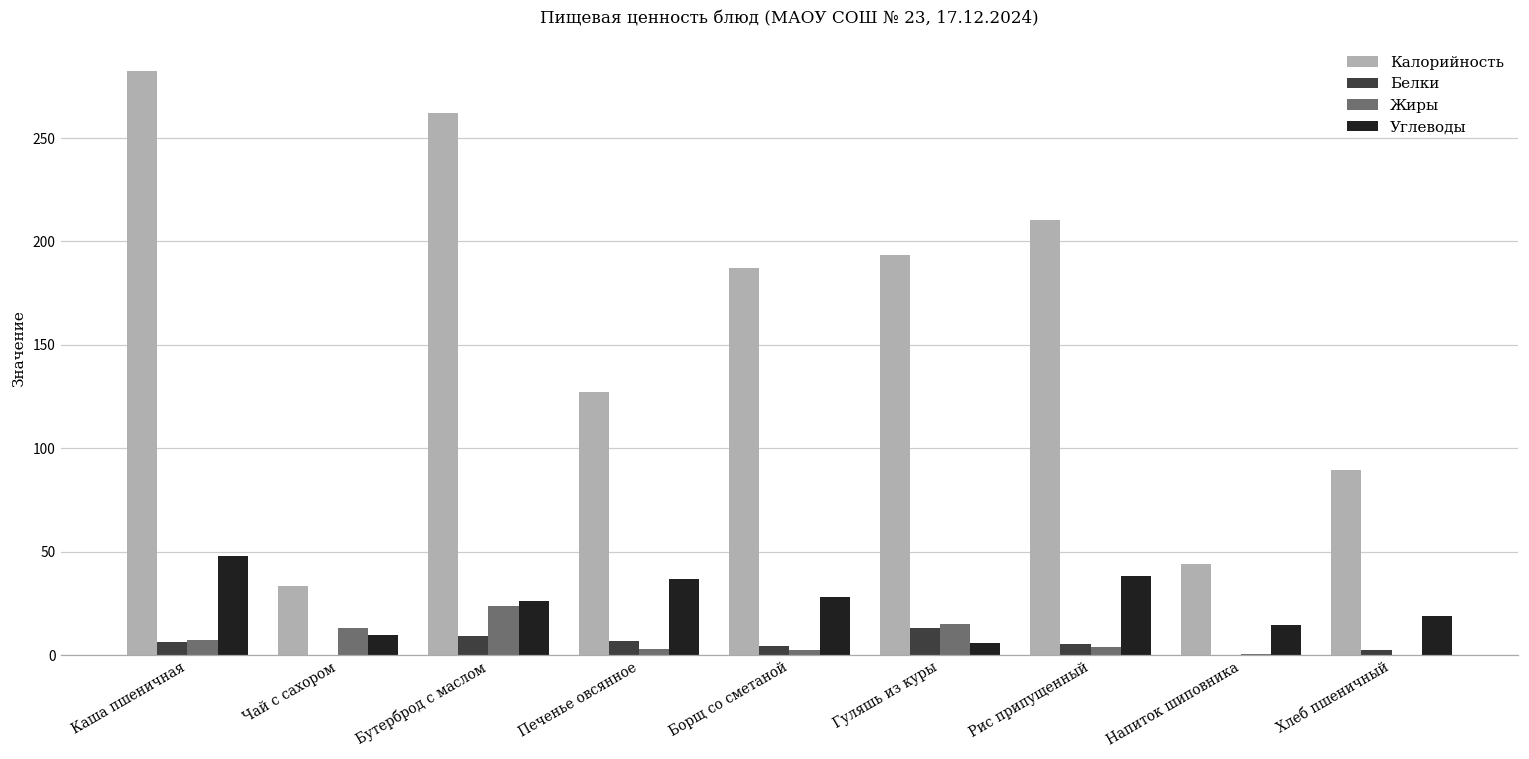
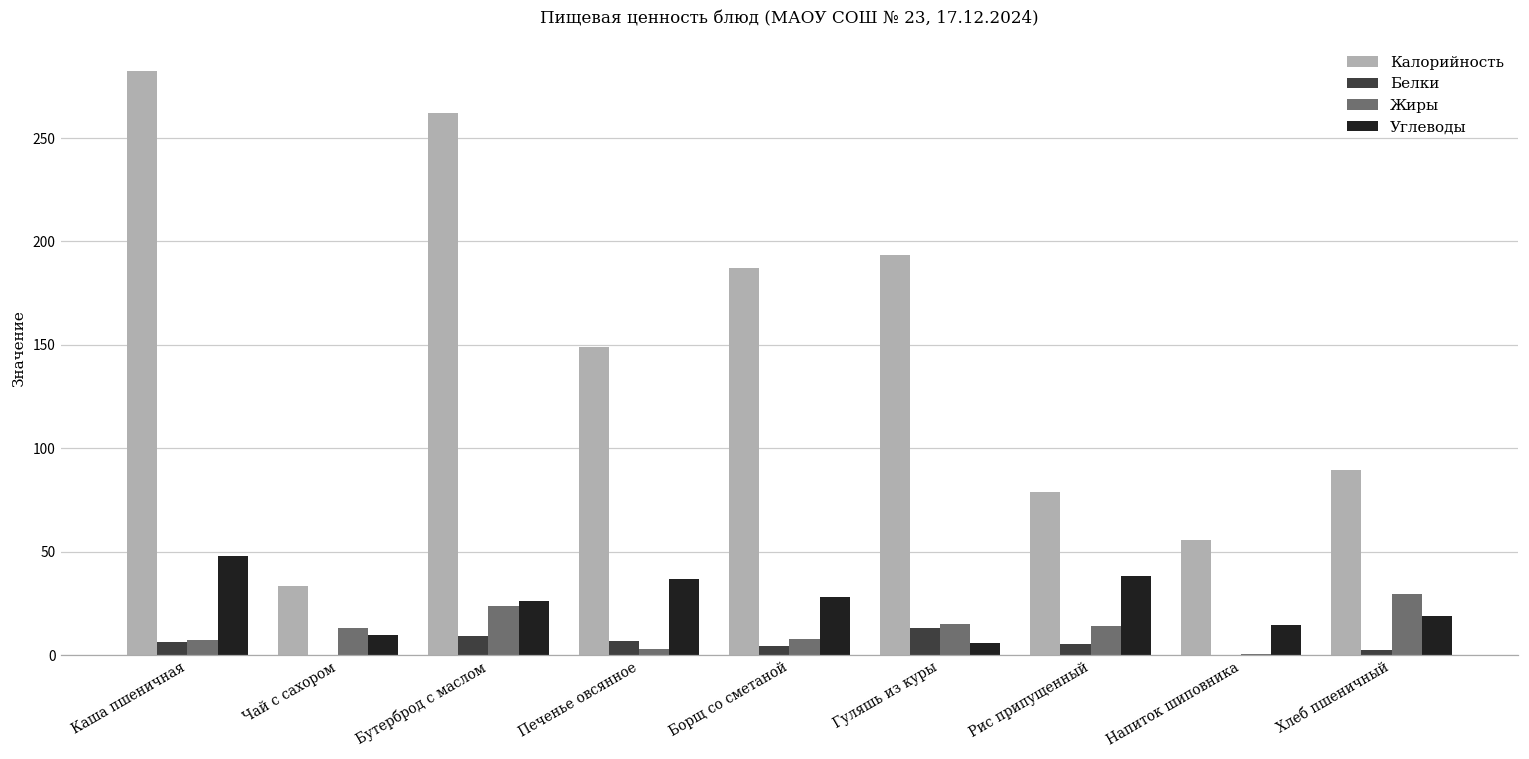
  {
    "Калорийность": {
      "Каша пшеничная": 282,
      "Чай с сахором": 34,
      "Бутерброд с маслом": 262,
-     "Печенье овсянное": 127,
+     "Печенье овсянное": 149,
      "Борщ со сметаной": 187,
      "Гуляшь из куры": 193,
-     "Рис припущенный": 210,
-     "Напиток шиповника": 44,
+     "Рис припущенный": 79,
+     "Напиток шиповника": 56,
      "Хлеб пшеничный": 90
    },
    "Жиры": {
      "Каша пшеничная": 7,
      "Чай с сахором": 13,
      "Бутерброд с маслом": 24,
      "Печенье овсянное": 3,
-     "Борщ со сметаной": 2,
+     "Борщ со сметаной": 8,
      "Гуляшь из куры": 15,
-     "Рис припущенный": 4,
-     "Хлеб пшеничный": 0
+     "Рис припущенный": 14,
+     "Хлеб пшеничный": 30
    }
  }
